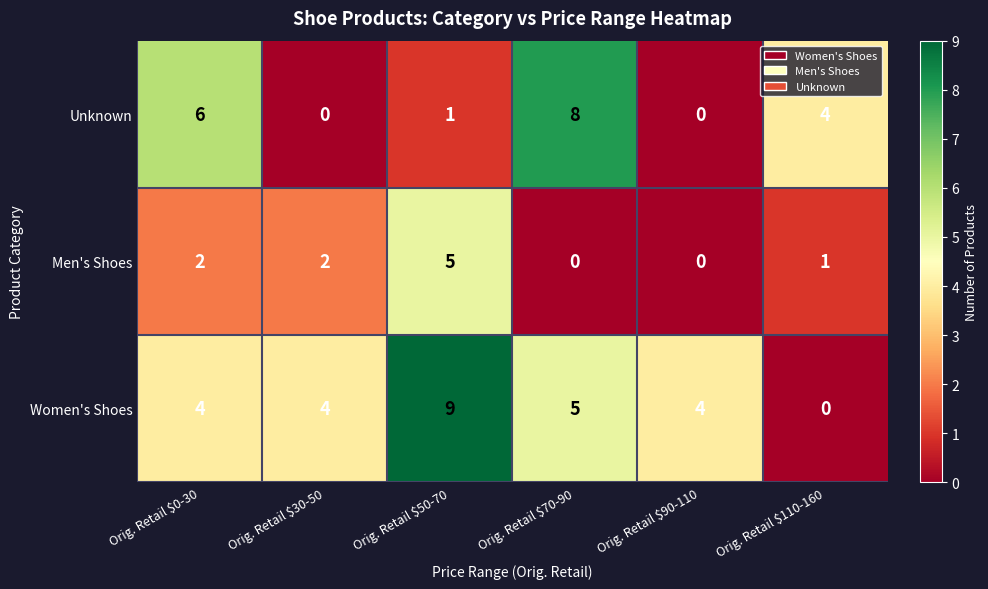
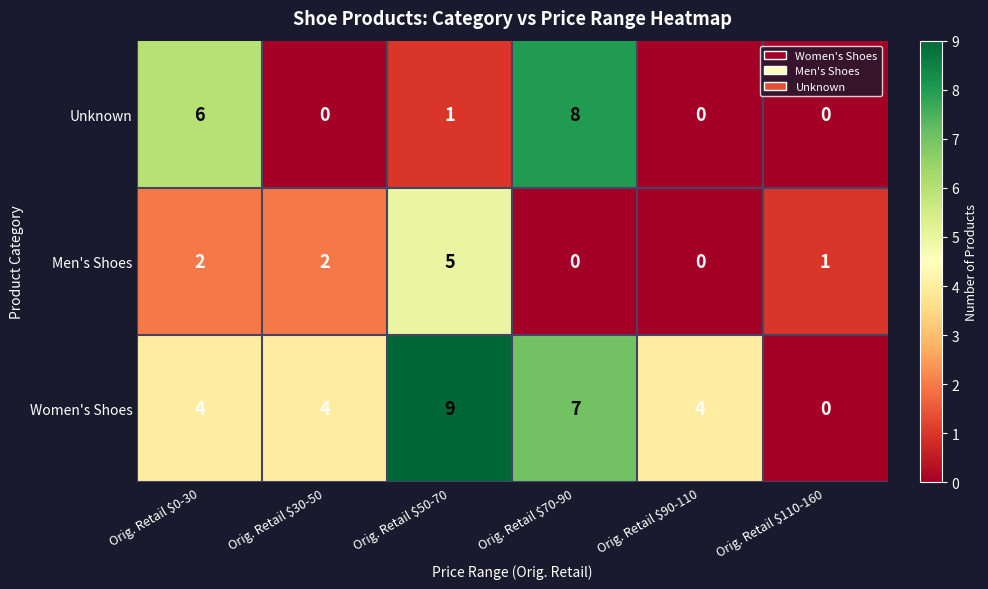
  {
    "Unknown": {
      "Orig. Retail $0-30": 6,
      "Orig. Retail $30-50": 0,
      "Orig. Retail $50-70": 1,
      "Orig. Retail $70-90": 8,
      "Orig. Retail $90-110": 0,
-     "Orig. Retail $110-160": 4
+     "Orig. Retail $110-160": 0
    },
    "Men's Shoes": {
      "Orig. Retail $0-30": 2,
      "Orig. Retail $30-50": 2,
      "Orig. Retail $50-70": 5,
      "Orig. Retail $70-90": 0,
      "Orig. Retail $90-110": 0,
      "Orig. Retail $110-160": 1
    },
    "Women's Shoes": {
      "Orig. Retail $0-30": 4,
      "Orig. Retail $30-50": 4,
      "Orig. Retail $50-70": 9,
-     "Orig. Retail $70-90": 5,
+     "Orig. Retail $70-90": 7,
      "Orig. Retail $90-110": 4,
      "Orig. Retail $110-160": 0
    }
  }
